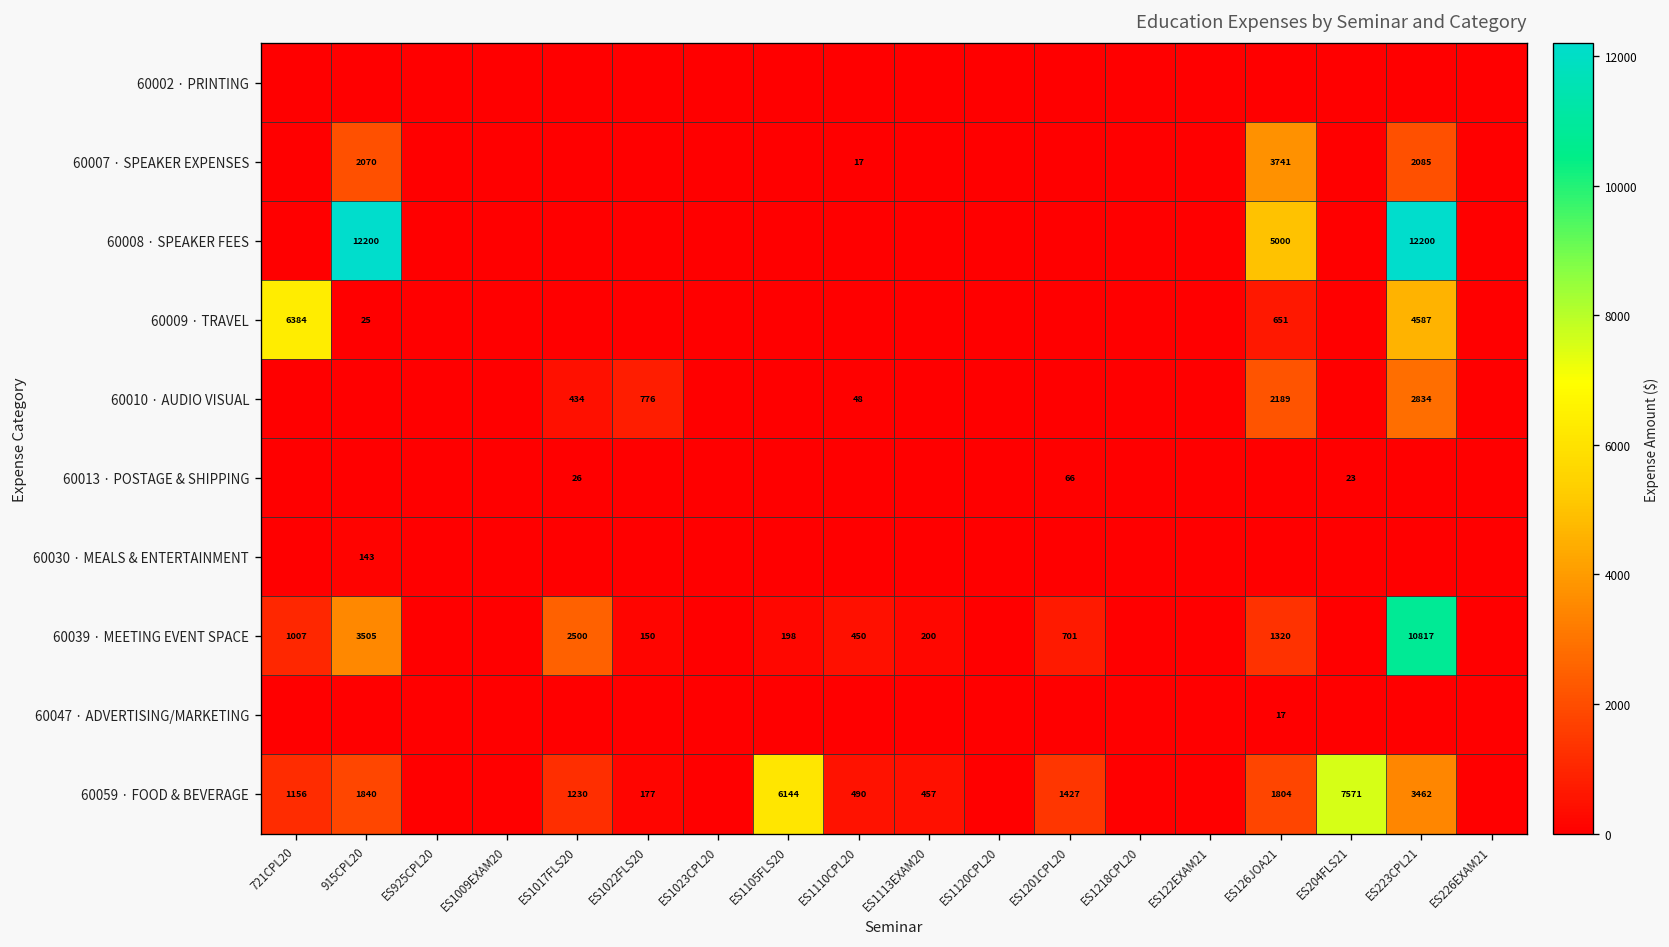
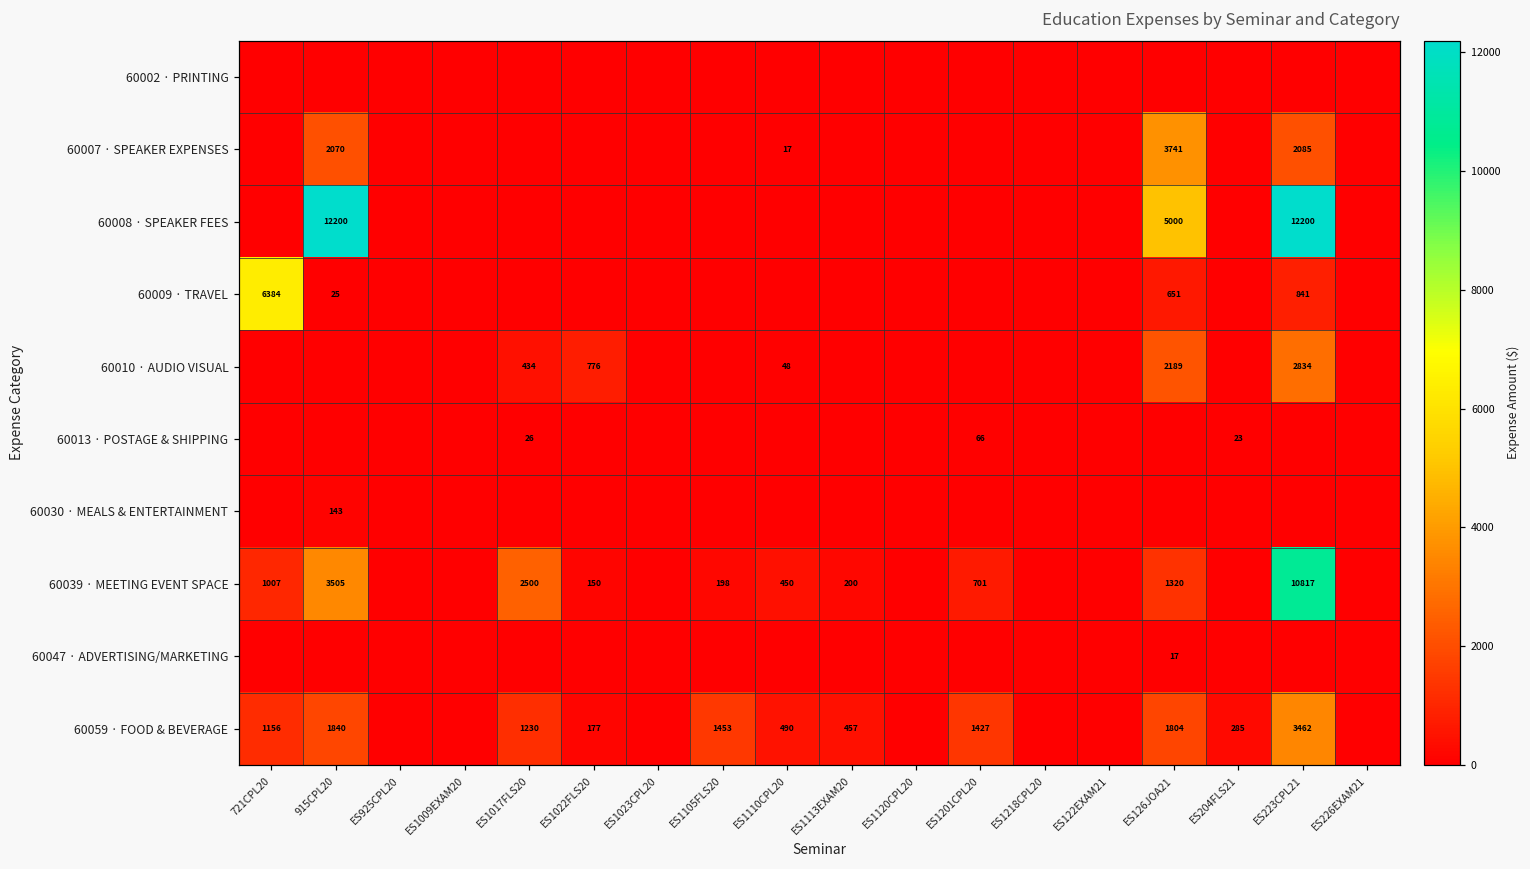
  {
    "60007 · SPEAKER EXPENSES": {
      "915CPL20": 2070,
      "ES1110CPL20": 17,
      "ES126JOA21": 3741,
      "ES223CPL21": 2085
    },
    "60008 · SPEAKER FEES": {
      "915CPL20": 12200,
      "ES126JOA21": 5000,
      "ES223CPL21": 12200
    },
    "60009 · TRAVEL": {
      "721CPL20": 6384,
      "915CPL20": 25,
      "ES126JOA21": 651,
-     "ES223CPL21": 4587
+     "ES223CPL21": 841
    },
    "60010 · AUDIO VISUAL": {
      "ES1017FLS20": 434,
      "ES1022FLS20": 776,
      "ES1110CPL20": 48,
      "ES126JOA21": 2189,
      "ES223CPL21": 2834
    },
    "60013 · POSTAGE & SHIPPING": {
      "ES1017FLS20": 26,
      "ES1201CPL20": 66,
      "ES204FLS21": 23
    },
    "60030 · MEALS & ENTERTAINMENT": {
      "915CPL20": 143
    },
    "60039 · MEETING EVENT SPACE": {
      "721CPL20": 1007,
      "915CPL20": 3505,
      "ES1017FLS20": 2500,
      "ES1022FLS20": 150,
      "ES1105FLS20": 198,
      "ES1110CPL20": 450,
      "ES1113EXAM20": 200,
      "ES1201CPL20": 701,
      "ES126JOA21": 1320,
      "ES223CPL21": 10817
    },
    "60047 · ADVERTISING/MARKETING": {
      "ES126JOA21": 17
    },
    "60059 · FOOD & BEVERAGE": {
      "721CPL20": 1156,
      "915CPL20": 1840,
      "ES1017FLS20": 1230,
      "ES1022FLS20": 177,
-     "ES1105FLS20": 6144,
+     "ES1105FLS20": 1453,
      "ES1110CPL20": 490,
      "ES1113EXAM20": 457,
      "ES1201CPL20": 1427,
      "ES126JOA21": 1804,
-     "ES204FLS21": 7571,
+     "ES204FLS21": 285,
      "ES223CPL21": 3462
    }
  }
